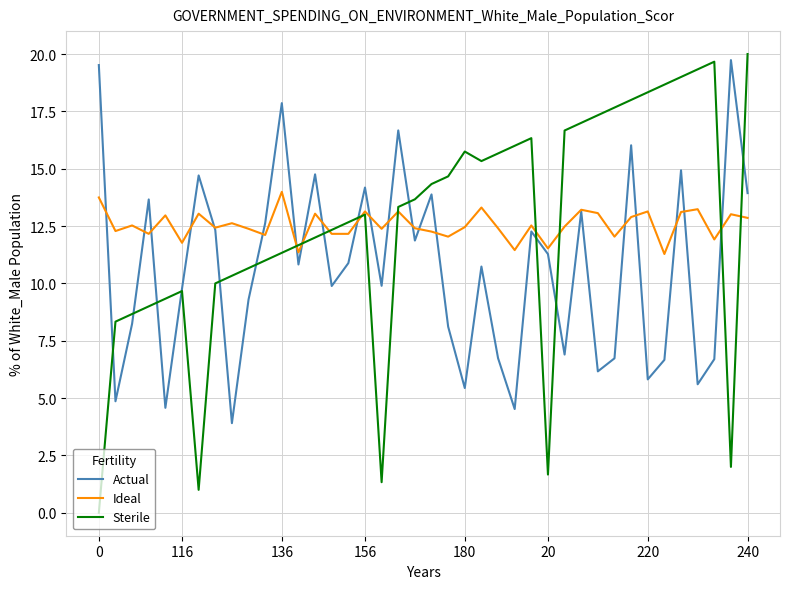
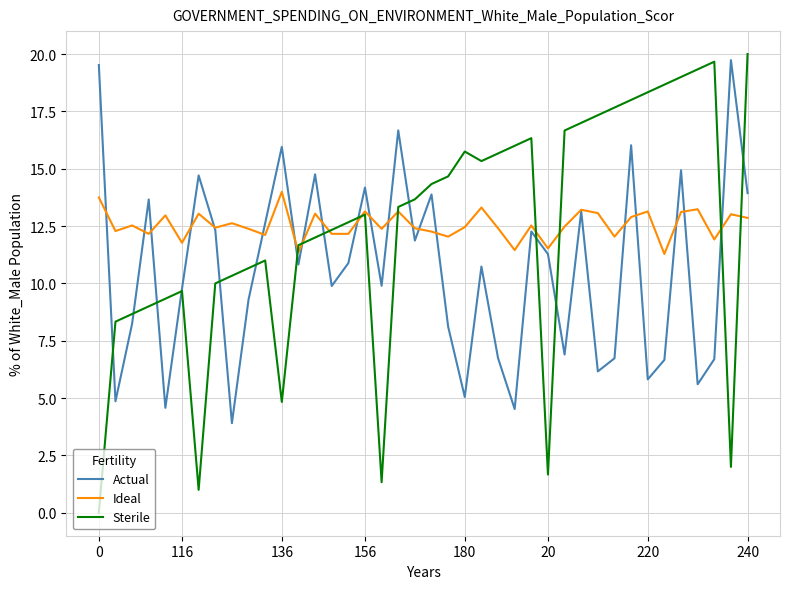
  {
    "Actual": {
      "0": 19.5,
-     "136": 17.9,
+     "136": 16.0,
      "156": 14.2,
-     "180": 5.4,
+     "180": 5.0,
      "220": 5.8,
      "240": 13.9
    },
    "Ideal": {
      "0": 13.7,
      "116": 11.8,
      "136": 14.0,
      "156": 13.1,
      "180": 12.5,
      "220": 13.1,
      "240": 12.9
    },
    "Sterile": {
-     "136": 11.3,
+     "136": 4.8,
      "156": 13.0,
      "180": 15.8,
      "220": 18.3,
      "240": 20.0
    }
  }
